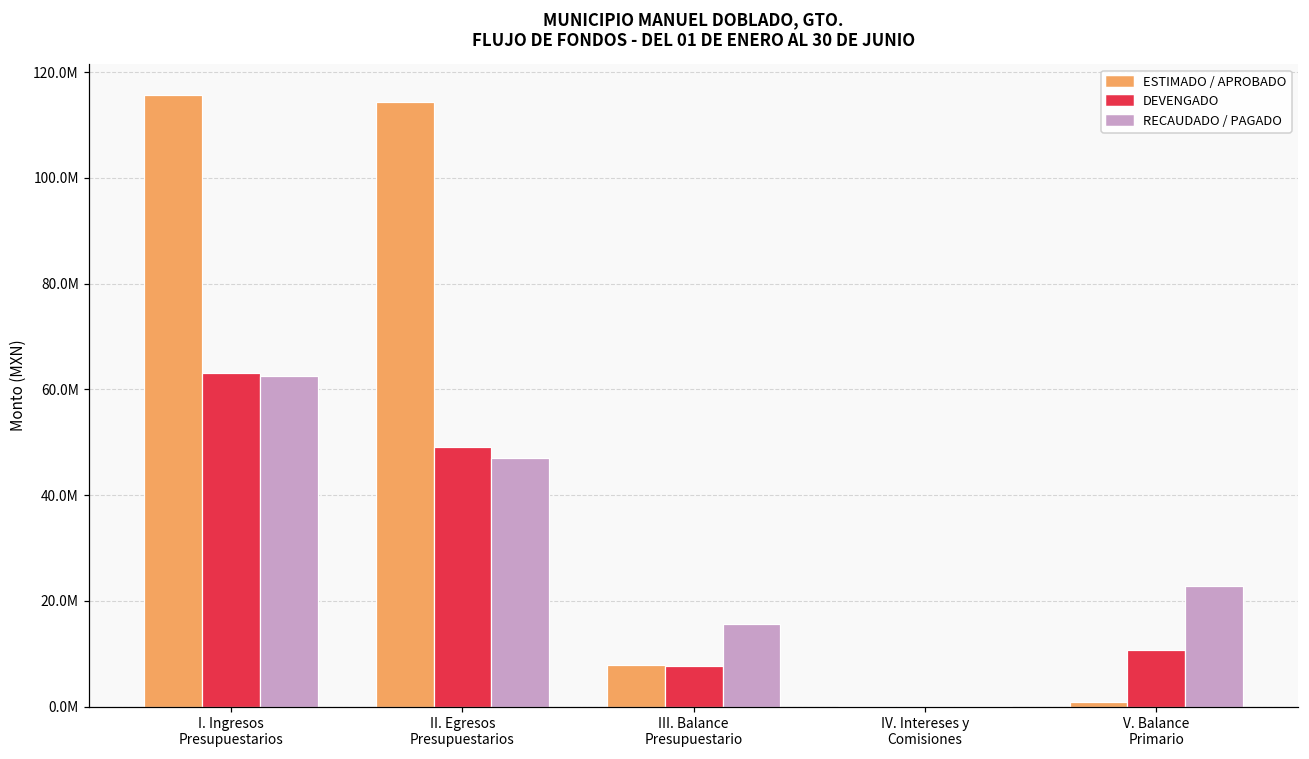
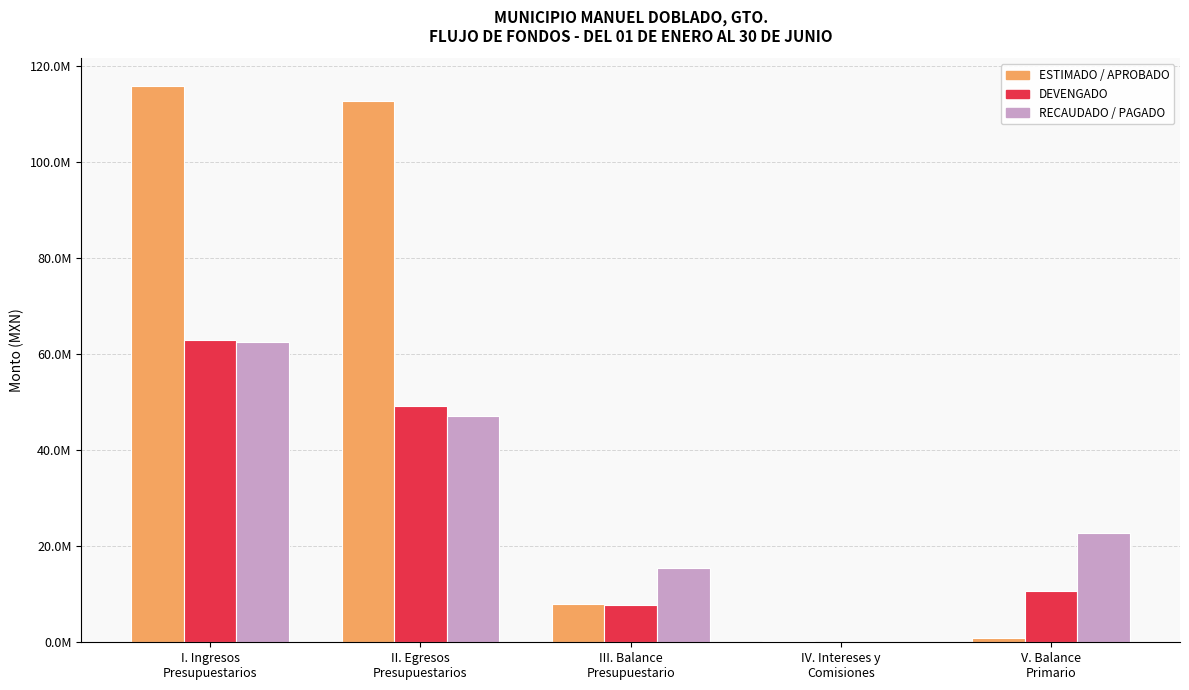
  {
    "ESTIMADO / APROBADO": {
      "I. Ingresos Presupuestarios": 116000000,
-     "II. Egresos Presupuestarios": 114000000,
+     "II. Egresos Presupuestarios": 113000000,
      "III. Balance Presupuestario": 8000000,
      "V. Balance Primario": 1000000
    },
    "DEVENGADO": {
      "I. Ingresos Presupuestarios": 63000000,
      "II. Egresos Presupuestarios": 49000000,
      "III. Balance Presupuestario": 8000000,
      "V. Balance Primario": 11000000
    },
    "RECAUDADO / PAGADO": {
      "I. Ingresos Presupuestarios": 63000000,
      "II. Egresos Presupuestarios": 47000000,
      "III. Balance Presupuestario": 16000000,
      "V. Balance Primario": 23000000
    }
  }
